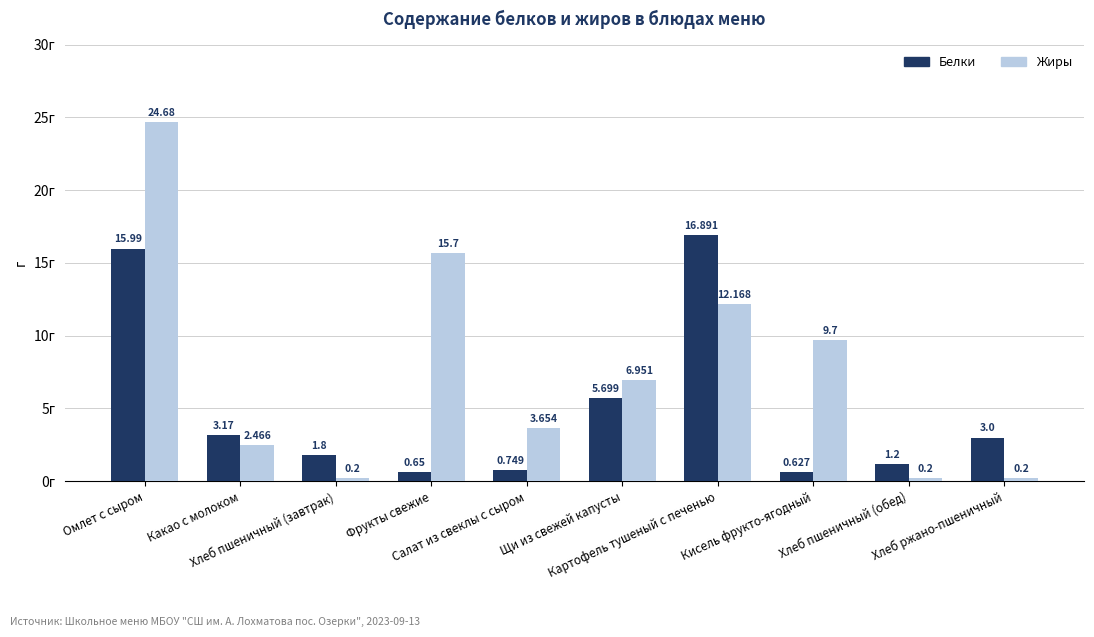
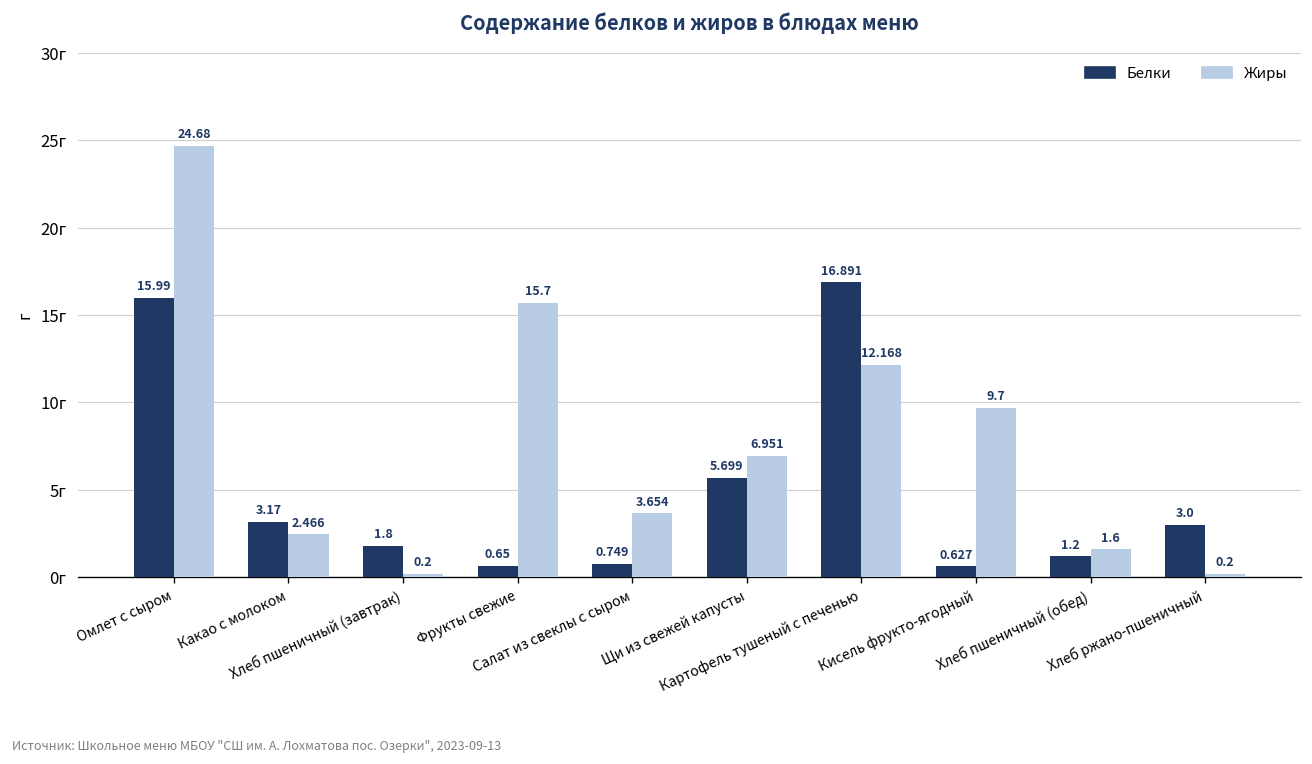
  {
    "Белки": {
      "Омлет с сыром": 15.99,
      "Какао с молоком": 3.17,
      "Хлеб пшеничный (завтрак)": 1.8,
      "Фрукты свежие": 0.65,
      "Салат из свеклы с сыром": 0.749,
      "Щи из свежей капусты": 5.699,
      "Картофель тушеный с печенью": 16.891,
      "Кисель фрукто-ягодный": 0.627,
      "Хлеб пшеничный (обед)": 1.2,
      "Хлеб ржано-пшеничный": 3.0
    },
    "Жиры": {
      "Омлет с сыром": 24.68,
      "Какао с молоком": 2.466,
      "Хлеб пшеничный (завтрак)": 0.2,
      "Фрукты свежие": 15.7,
      "Салат из свеклы с сыром": 3.654,
      "Щи из свежей капусты": 6.951,
      "Картофель тушеный с печенью": 12.168,
      "Кисель фрукто-ягодный": 9.7,
-     "Хлеб пшеничный (обед)": 0.2,
+     "Хлеб пшеничный (обед)": 1.6,
      "Хлеб ржано-пшеничный": 0.2
    }
  }
